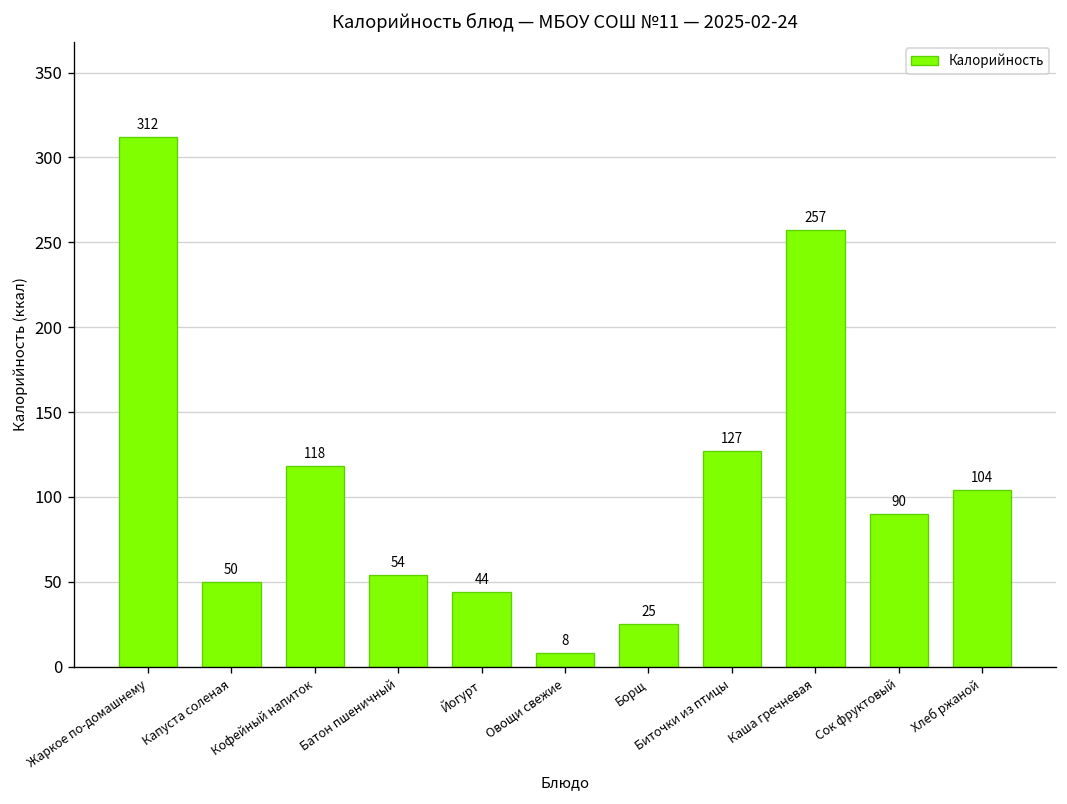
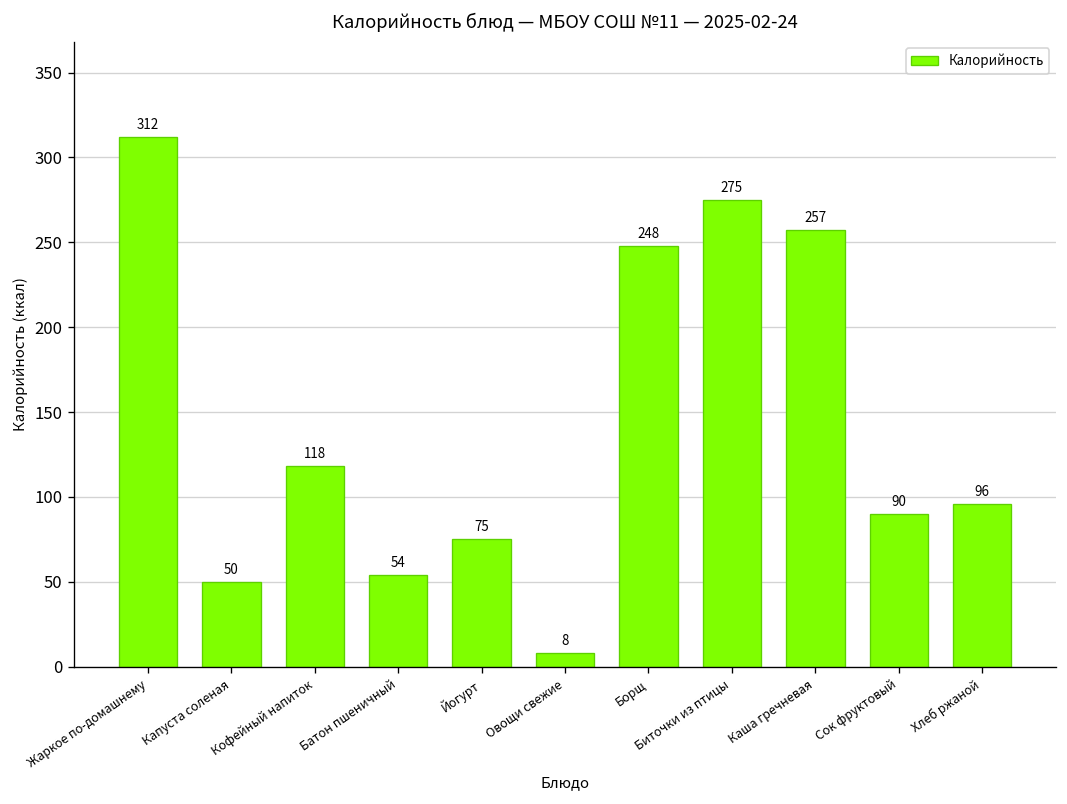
  {
    "Жаркое по-домашнему": 312,
    "Капуста соленая": 50,
    "Кофейный напиток": 118,
    "Батон пшеничный": 54,
-   "Йогурт": 44,
+   "Йогурт": 75,
    "Овощи свежие": 8,
-   "Борщ": 25,
-   "Биточки из птицы": 127,
+   "Борщ": 248,
+   "Биточки из птицы": 275,
    "Каша гречневая": 257,
    "Сок фруктовый": 90,
-   "Хлеб ржаной": 104
+   "Хлеб ржаной": 96
  }
